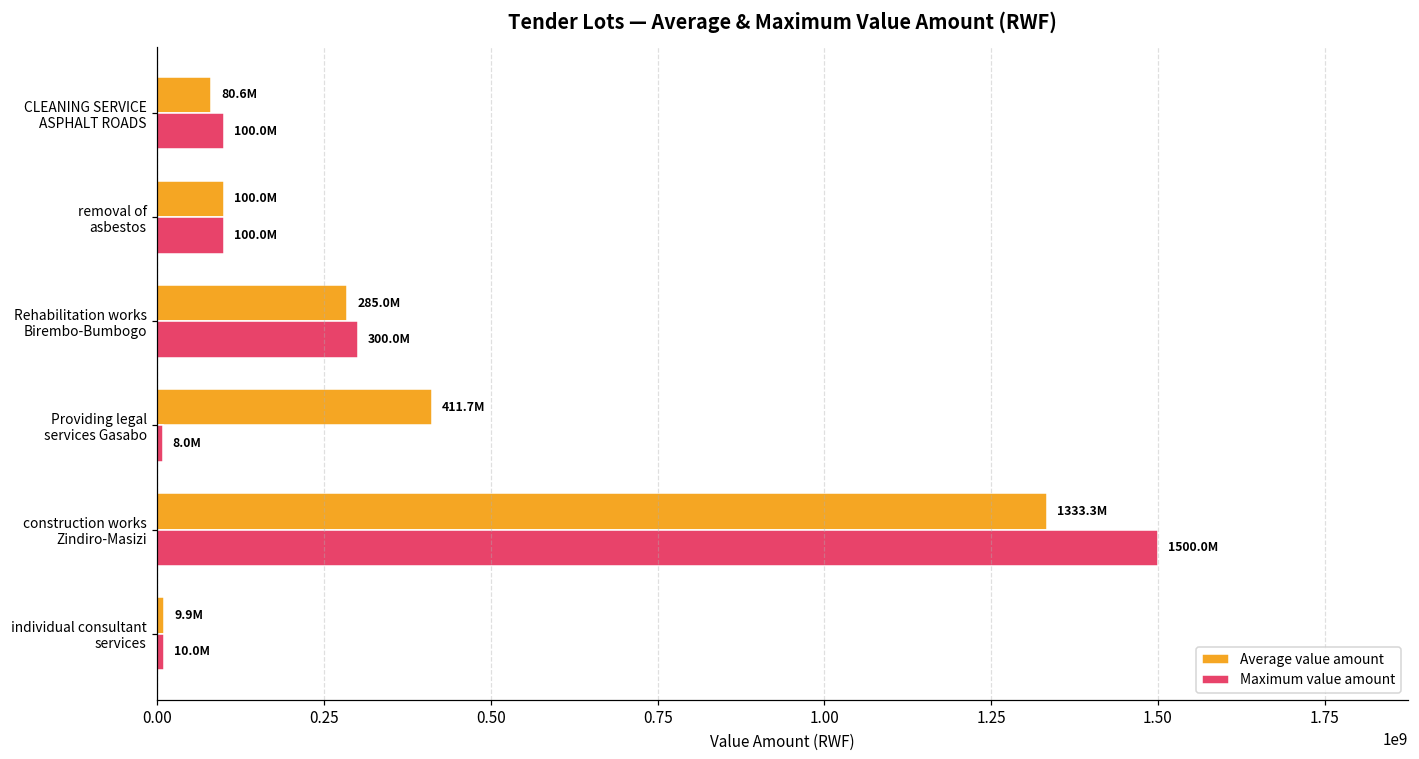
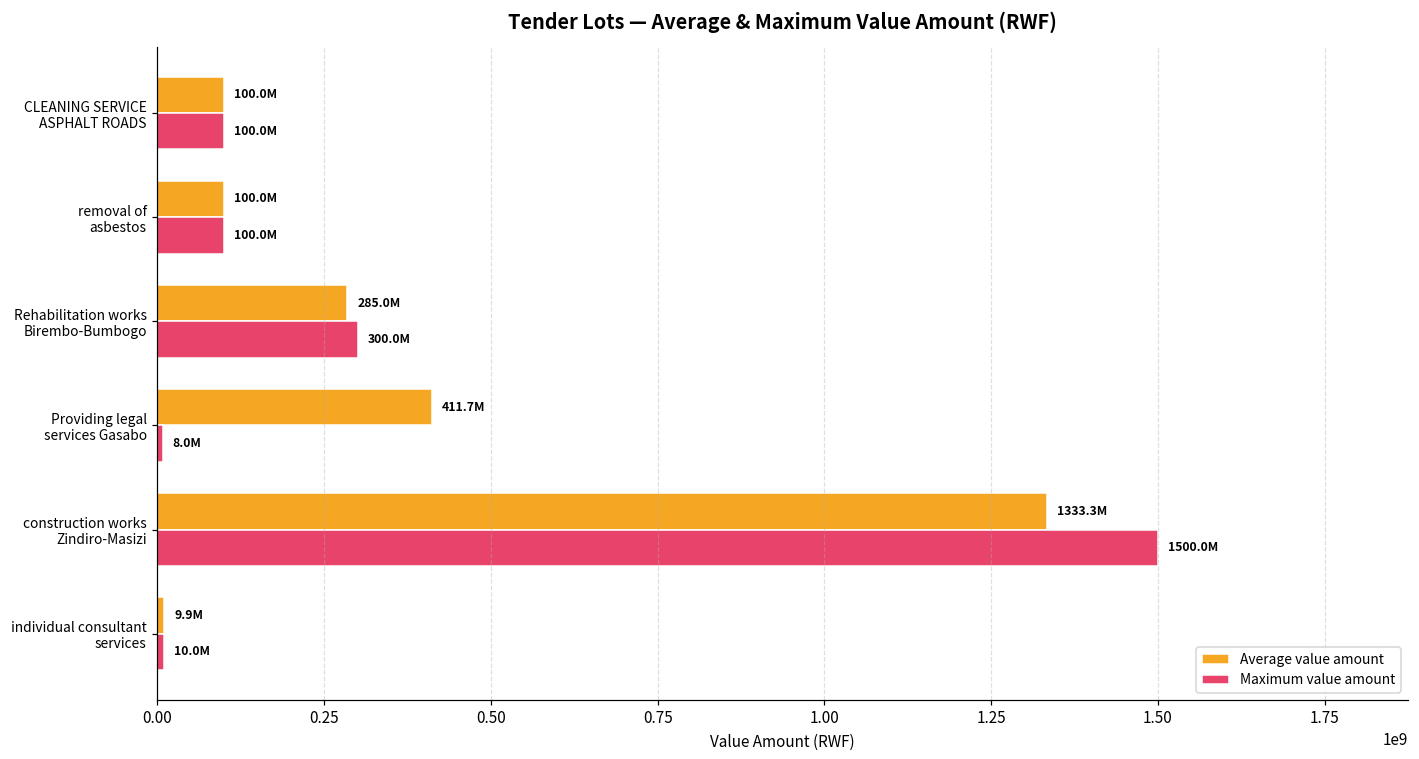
  {
    "Average value amount": {
-     "CLEANING SERVICE ASPHALT ROADS": "80.6M",
+     "CLEANING SERVICE ASPHALT ROADS": "100.0M",
      "removal of asbestos": "100.0M",
      "Rehabilitation works Birembo-Bumbogo": "285.0M",
      "Providing legal services Gasabo": "411.7M",
      "construction works Zindiro-Masizi": "1333.3M",
      "individual consultant services": "9.9M"
    },
    "Maximum value amount": {
      "CLEANING SERVICE ASPHALT ROADS": "100.0M",
      "removal of asbestos": "100.0M",
      "Rehabilitation works Birembo-Bumbogo": "300.0M",
      "Providing legal services Gasabo": "8.0M",
      "construction works Zindiro-Masizi": "1500.0M",
      "individual consultant services": "10.0M"
    }
  }
